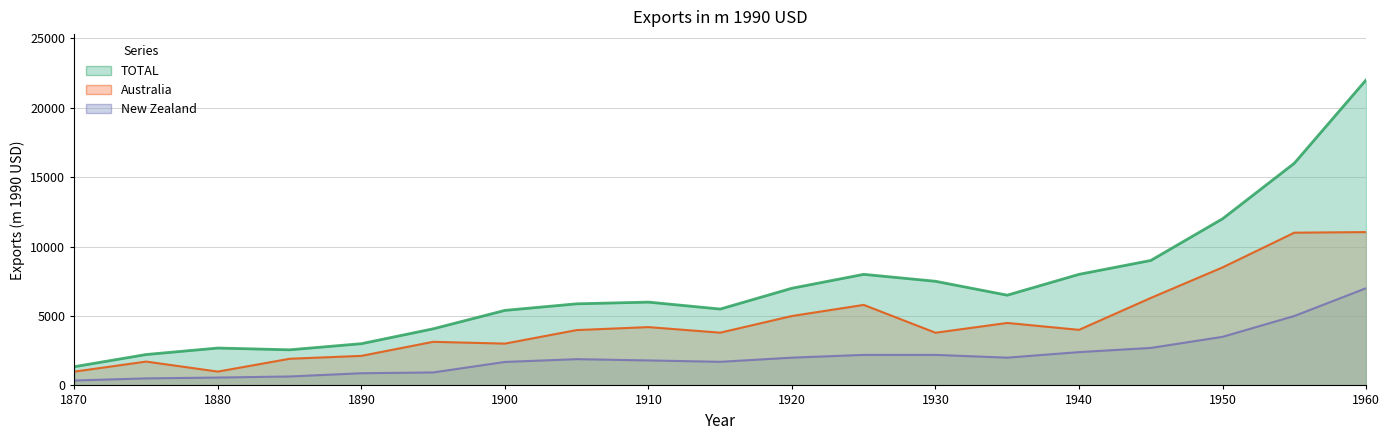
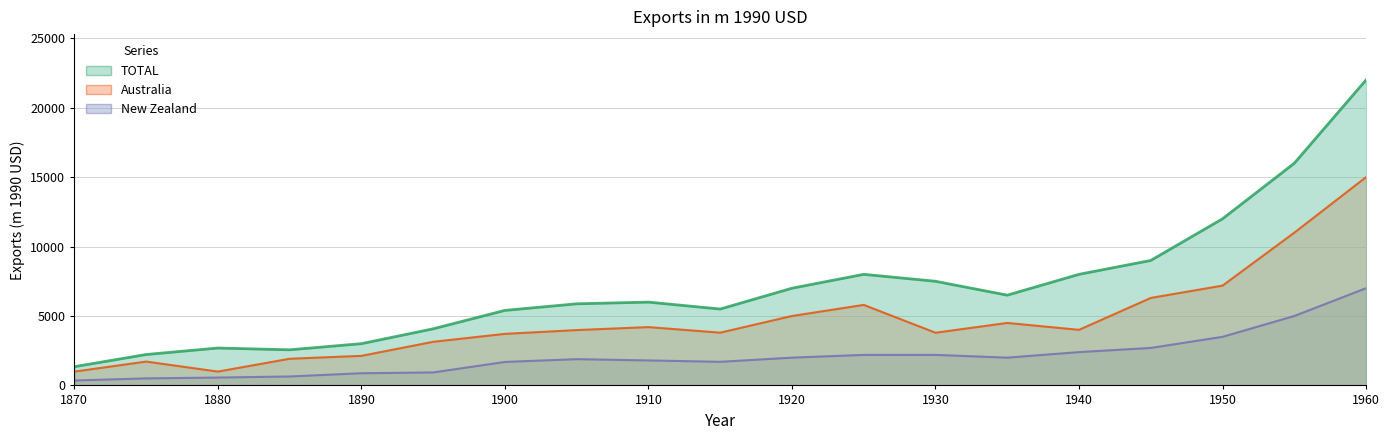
  {
    "Australia": {
      "1870": 1000,
      "1880": 1000,
      "1890": 2100,
-     "1900": 3000,
+     "1900": 3700,
      "1910": 4200,
      "1920": 5000,
      "1930": 3800,
      "1940": 4000,
-     "1950": 8500,
-     "1960": 11000
+     "1950": 7200,
+     "1960": 15000
    }
  }
